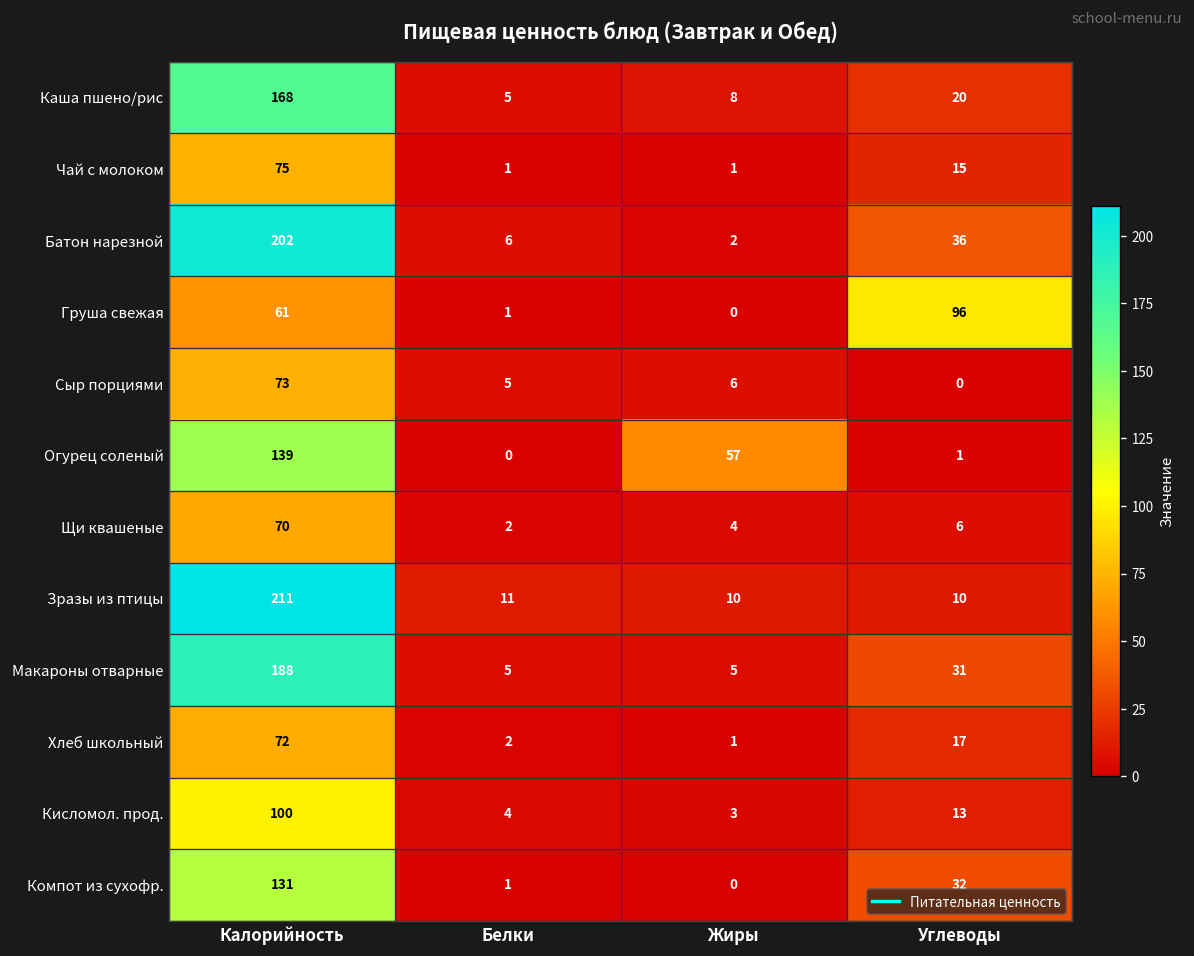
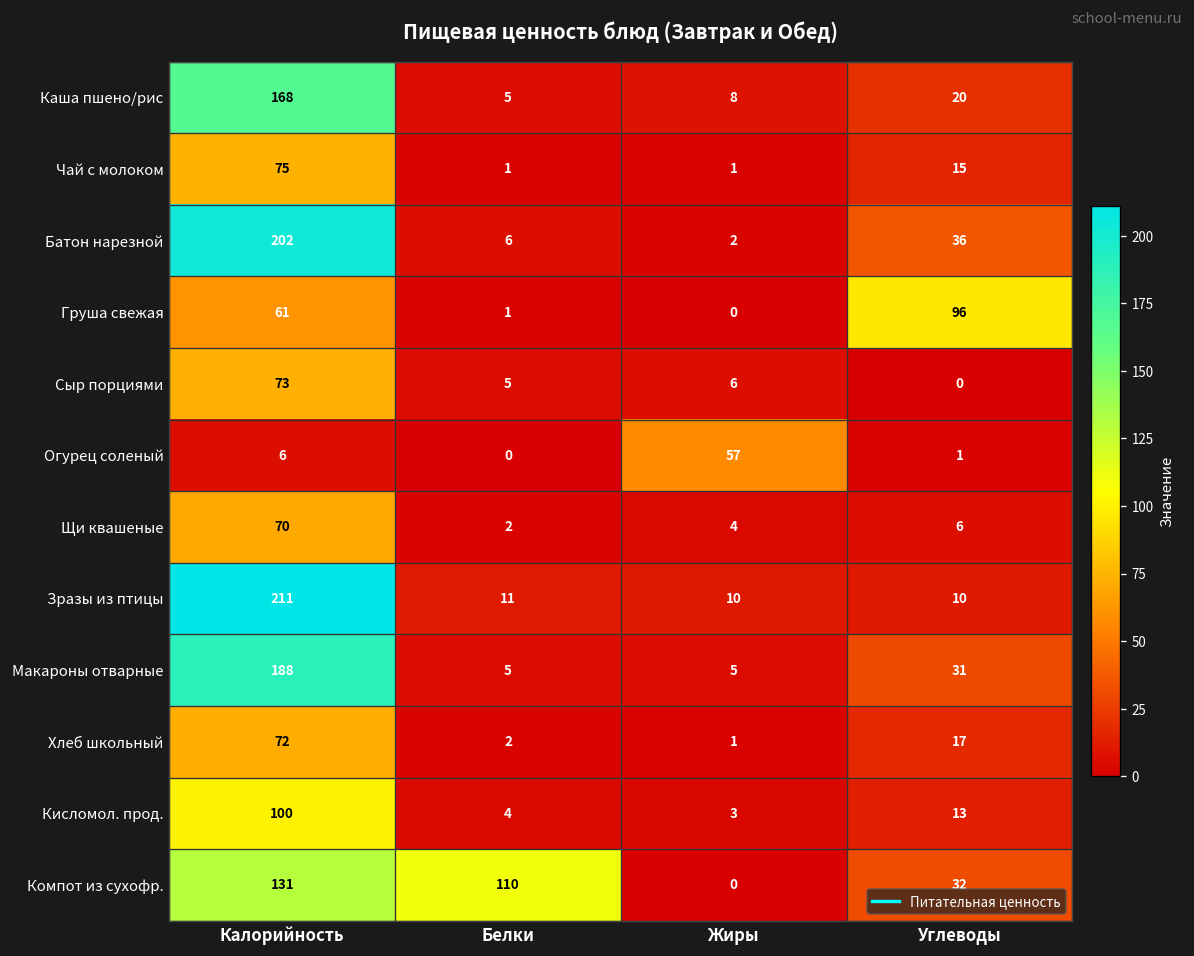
  {
    "Каша пшено/рис": {
      "Калорийность": 168,
      "Белки": 5,
      "Жиры": 8,
      "Углеводы": 20
    },
    "Чай с молоком": {
      "Калорийность": 75,
      "Белки": 1,
      "Жиры": 1,
      "Углеводы": 15
    },
    "Батон нарезной": {
      "Калорийность": 202,
      "Белки": 6,
      "Жиры": 2,
      "Углеводы": 36
    },
    "Груша свежая": {
      "Калорийность": 61,
      "Белки": 1,
      "Жиры": 0,
      "Углеводы": 96
    },
    "Сыр порциями": {
      "Калорийность": 73,
      "Белки": 5,
      "Жиры": 6,
      "Углеводы": 0
    },
    "Огурец соленый": {
-     "Калорийность": 139,
+     "Калорийность": 6,
      "Белки": 0,
      "Жиры": 57,
      "Углеводы": 1
    },
    "Щи квашеные": {
      "Калорийность": 70,
      "Белки": 2,
      "Жиры": 4,
      "Углеводы": 6
    },
    "Зразы из птицы": {
      "Калорийность": 211,
      "Белки": 11,
      "Жиры": 10,
      "Углеводы": 10
    },
    "Макароны отварные": {
      "Калорийность": 188,
      "Белки": 5,
      "Жиры": 5,
      "Углеводы": 31
    },
    "Хлеб школьный": {
      "Калорийность": 72,
      "Белки": 2,
      "Жиры": 1,
      "Углеводы": 17
    },
    "Кисломол. прод.": {
      "Калорийность": 100,
      "Белки": 4,
      "Жиры": 3,
      "Углеводы": 13
    },
    "Компот из сухофр.": {
      "Калорийность": 131,
-     "Белки": 1,
+     "Белки": 110,
      "Жиры": 0
    }
  }
